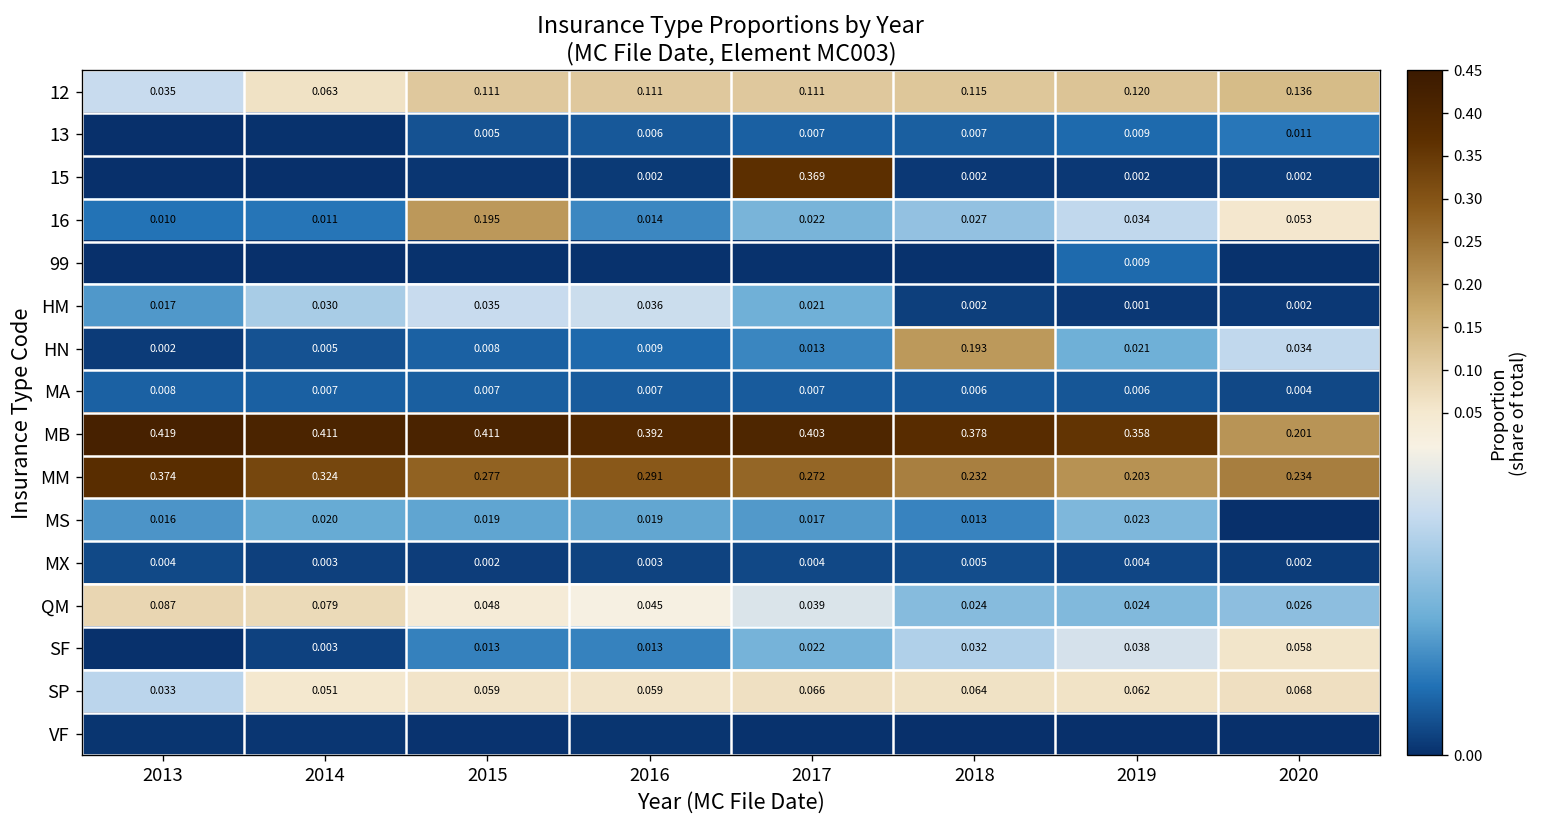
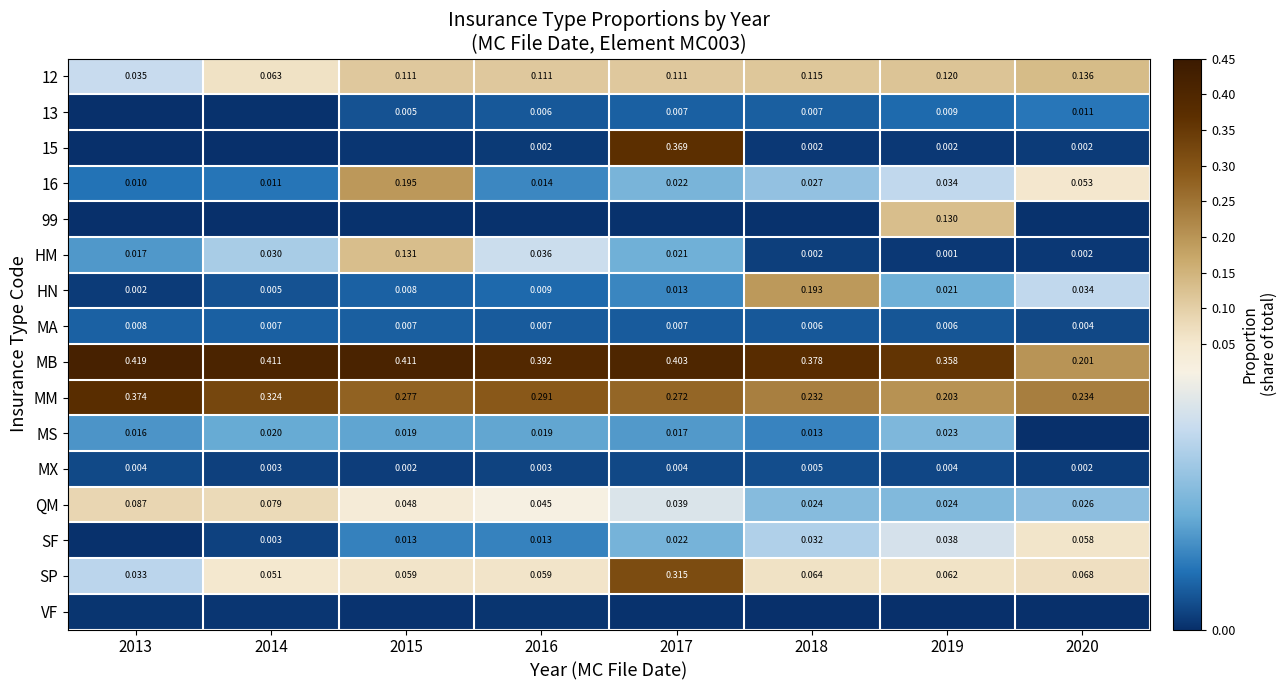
  {
    "12": {
      "2013": 0.035,
      "2014": 0.063,
      "2015": 0.111,
      "2016": 0.111,
      "2017": 0.111,
      "2018": 0.115,
      "2019": 0.120,
      "2020": 0.136
    },
    "13": {
      "2015": 0.005,
      "2016": 0.006,
      "2017": 0.007,
      "2018": 0.007,
      "2019": 0.009,
      "2020": 0.011
    },
    "15": {
      "2016": 0.002,
      "2017": 0.369,
      "2018": 0.002,
      "2019": 0.002,
      "2020": 0.002
    },
    "16": {
      "2013": 0.010,
      "2014": 0.011,
      "2015": 0.195,
      "2016": 0.014,
      "2017": 0.022,
      "2018": 0.027,
      "2019": 0.034,
      "2020": 0.053
    },
    "99": {
-     "2019": 0.009
+     "2019": 0.130
    },
    "HM": {
      "2013": 0.017,
      "2014": 0.030,
-     "2015": 0.035,
+     "2015": 0.131,
      "2016": 0.036,
      "2017": 0.021,
      "2018": 0.002,
      "2019": 0.001,
      "2020": 0.002
    },
    "HN": {
      "2013": 0.002,
      "2014": 0.005,
      "2015": 0.008,
      "2016": 0.009,
      "2017": 0.013,
      "2018": 0.193,
      "2019": 0.021,
      "2020": 0.034
    },
    "MA": {
      "2013": 0.008,
      "2014": 0.007,
      "2015": 0.007,
      "2016": 0.007,
      "2017": 0.007,
      "2018": 0.006,
      "2019": 0.006,
      "2020": 0.004
    },
    "MB": {
      "2013": 0.419,
      "2014": 0.411,
      "2015": 0.411,
      "2016": 0.392,
      "2017": 0.403,
      "2018": 0.378,
      "2019": 0.358,
      "2020": 0.201
    },
    "MM": {
      "2013": 0.374,
      "2014": 0.324,
      "2015": 0.277,
      "2016": 0.291,
      "2017": 0.272,
      "2018": 0.232,
      "2019": 0.203,
      "2020": 0.234
    },
    "MS": {
      "2013": 0.016,
      "2014": 0.020,
      "2015": 0.019,
      "2016": 0.019,
      "2017": 0.017,
      "2018": 0.013,
      "2019": 0.023
    },
    "MX": {
      "2013": 0.004,
      "2014": 0.003,
      "2015": 0.002,
      "2016": 0.003,
      "2017": 0.004,
      "2018": 0.005,
      "2019": 0.004,
      "2020": 0.002
    },
    "QM": {
      "2013": 0.087,
      "2014": 0.079,
      "2015": 0.048,
      "2016": 0.045,
      "2017": 0.039,
      "2018": 0.024,
      "2019": 0.024,
      "2020": 0.026
    },
    "SF": {
      "2014": 0.003,
      "2015": 0.013,
      "2016": 0.013,
      "2017": 0.022,
      "2018": 0.032,
      "2019": 0.038,
      "2020": 0.058
    },
    "SP": {
      "2013": 0.033,
      "2014": 0.051,
      "2015": 0.059,
      "2016": 0.059,
-     "2017": 0.066,
+     "2017": 0.315,
      "2018": 0.064,
      "2019": 0.062,
      "2020": 0.068
    }
  }
